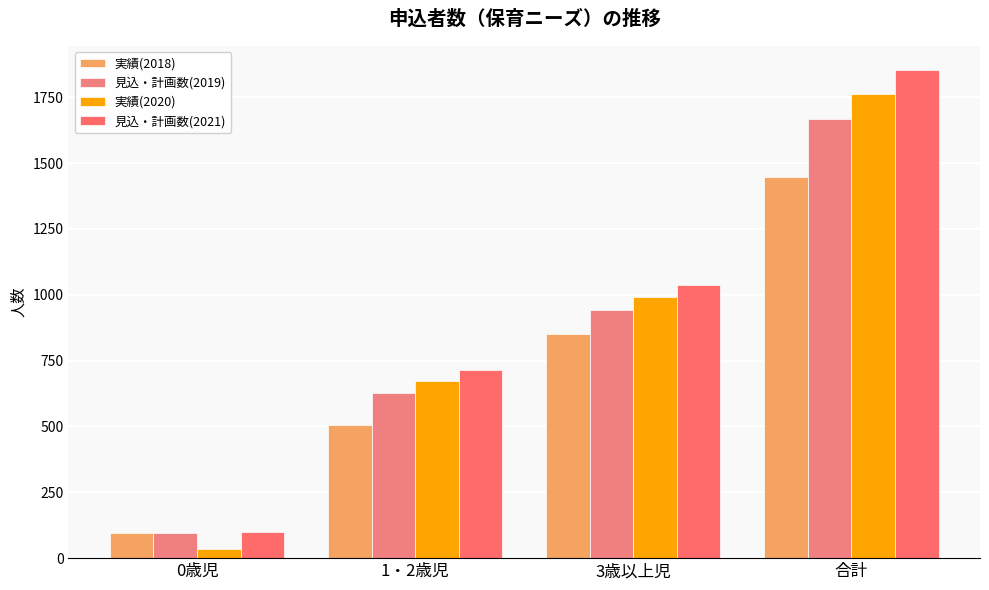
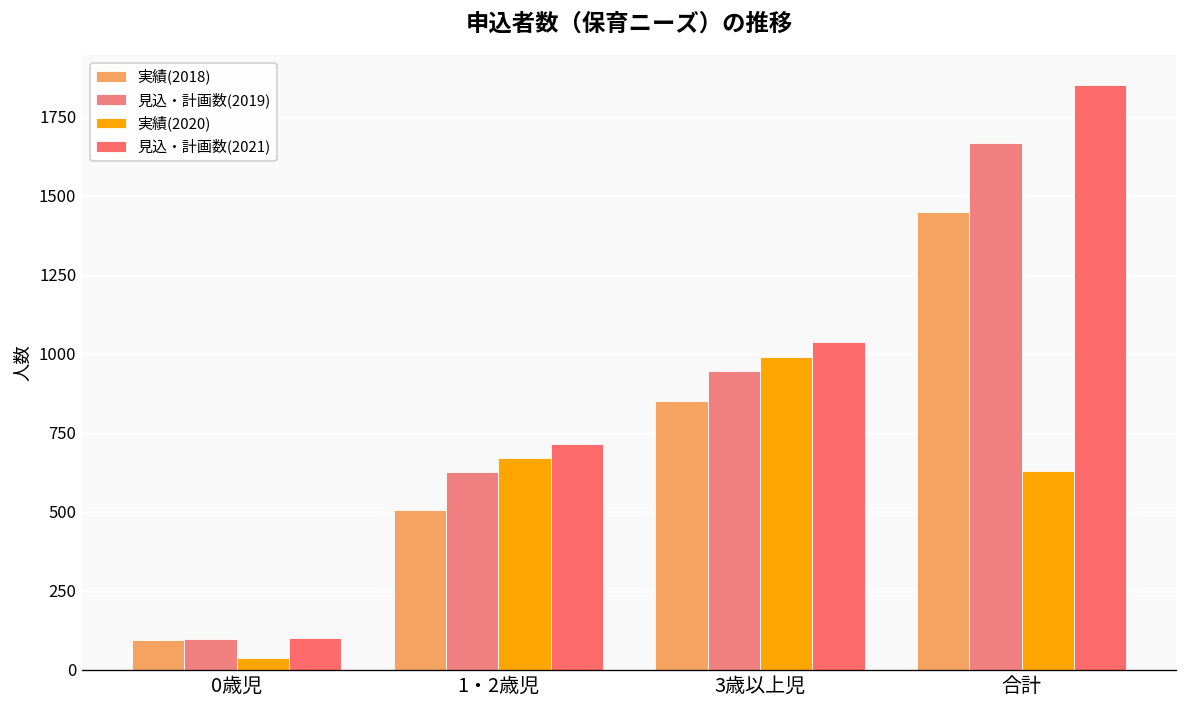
  {
    "実績(2020)": {
      "0歳児": 40,
      "1・2歳児": 670,
      "3歳以上児": 990,
-     "合計": 1760
+     "合計": 630
    }
  }
